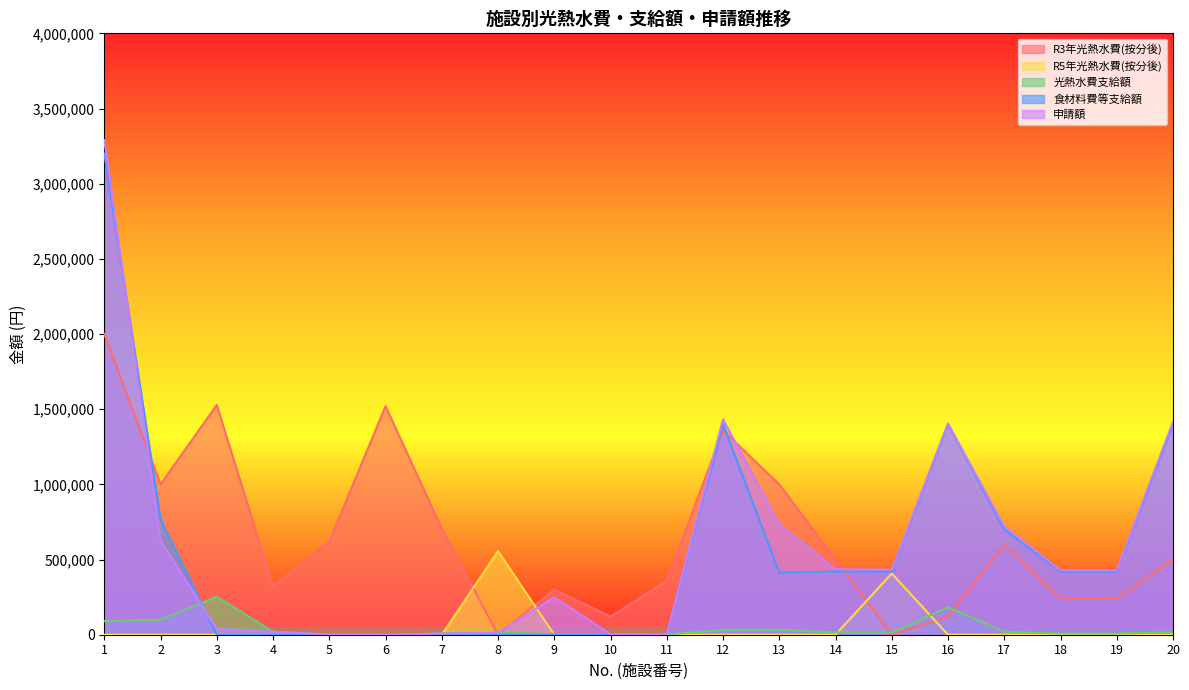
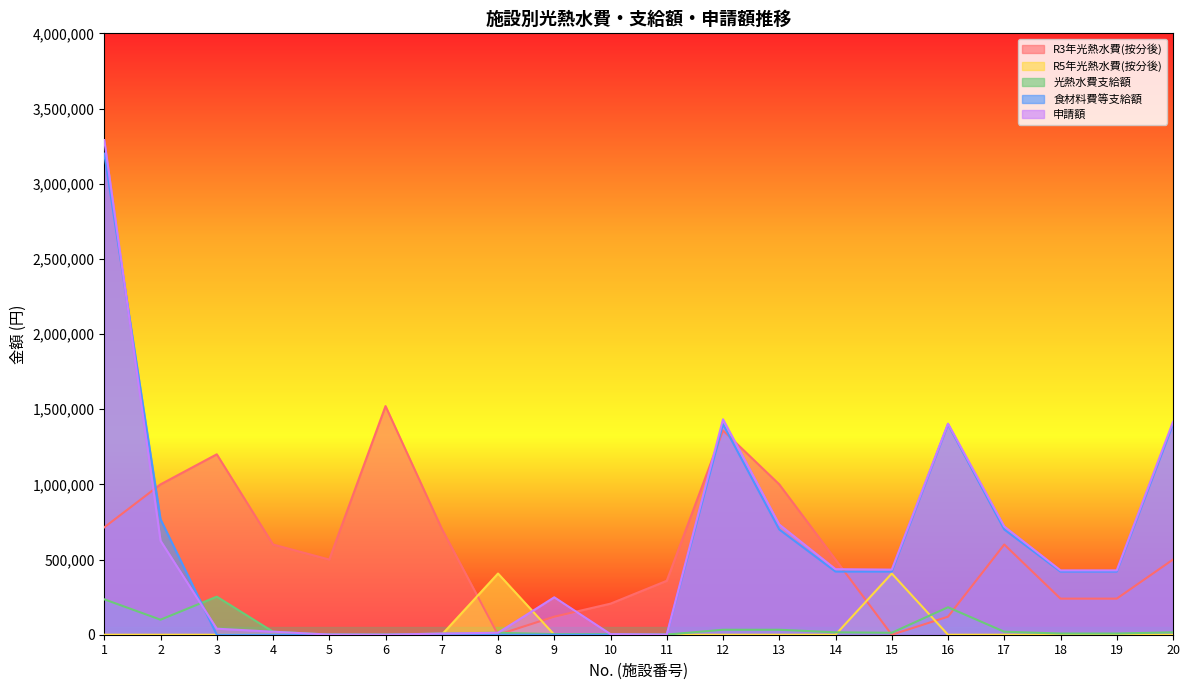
  {
    "R3年光熱水費(按分後)": {
-     "1": "2,000,000",
+     "1": "710,000",
      "2": "1,000,000",
-     "3": "1,530,000",
-     "4": "320,000",
-     "5": "620,000",
+     "3": "1,200,000",
+     "4": "600,000",
+     "5": "500,000",
      "6": "1,520,000",
      "7": "700,000",
-     "9": "300,000",
-     "10": "120,000",
+     "9": "120,000",
+     "10": "210,000",
      "11": "360,000",
      "12": "1,360,000",
      "13": "1,000,000",
      "14": "500,000",
      "16": "120,000",
      "17": "600,000",
      "18": "240,000",
      "19": "240,000",
      "20": "500,000"
    },
    "R5年光熱水費(按分後)": {
-     "8": "560,000"
+     "8": "410,000"
    },
    "光熱水費支給額": {
-     "1": "90,000",
+     "1": "240,000",
      "2": "100,000",
      "3": "250,000",
      "16": "180,000"
    },
    "食材料費等支給額": {
      "1": "3,200,000",
      "2": "770,000",
      "12": "1,400,000",
-     "13": "410,000",
+     "13": "700,000",
      "17": "700,000"
    },
    "申請額": {
      "1": "3,290,000",
      "2": "620,000",
      "9": "250,000",
      "12": "1,430,000",
      "13": "730,000",
      "17": "720,000"
    }
  }
